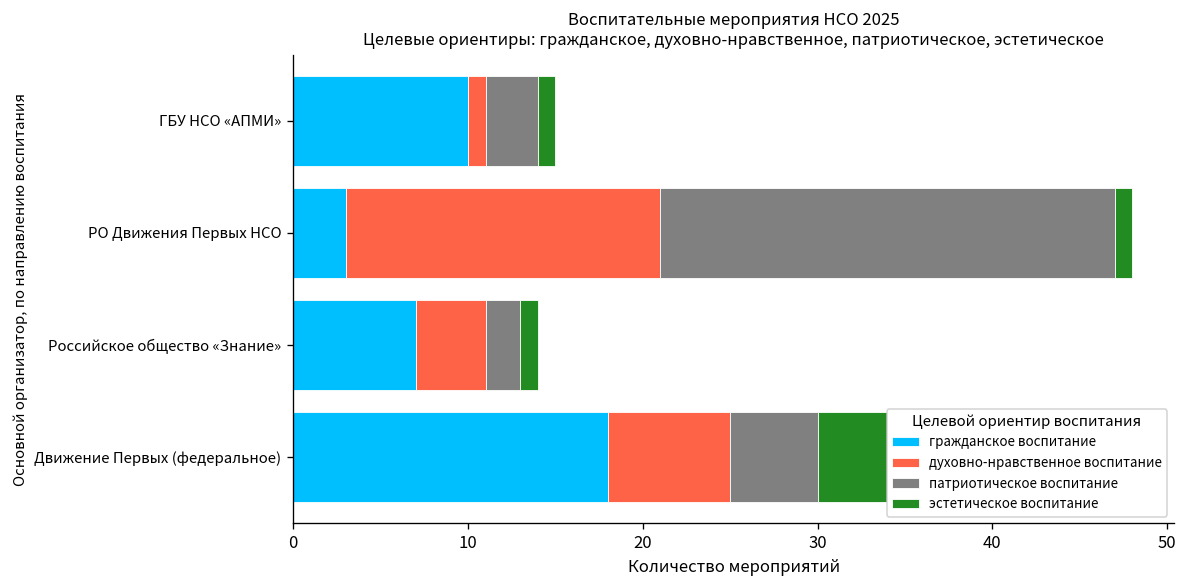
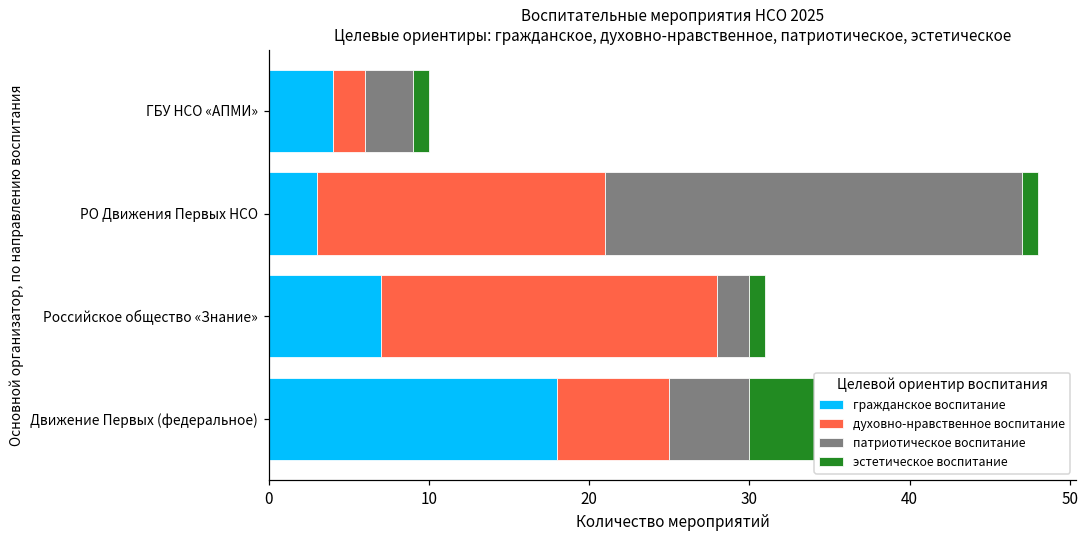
  {
    "гражданское воспитание": {
-     "ГБУ НСО «АПМИ»": 10,
+     "ГБУ НСО «АПМИ»": 4,
      "РО Движения Первых НСО": 3,
      "Российское общество «Знание»": 7,
      "Движение Первых (федеральное)": 18
    },
    "духовно-нравственное воспитание": {
-     "ГБУ НСО «АПМИ»": 1,
+     "ГБУ НСО «АПМИ»": 2,
      "РО Движения Первых НСО": 18,
-     "Российское общество «Знание»": 4,
+     "Российское общество «Знание»": 21,
      "Движение Первых (федеральное)": 7
    },
    "патриотическое воспитание": {
      "ГБУ НСО «АПМИ»": 3,
      "РО Движения Первых НСО": 26,
      "Российское общество «Знание»": 2,
      "Движение Первых (федеральное)": 5
    },
    "эстетическое воспитание": {
      "ГБУ НСО «АПМИ»": 1,
      "РО Движения Первых НСО": 1,
      "Российское общество «Знание»": 1
    }
  }
